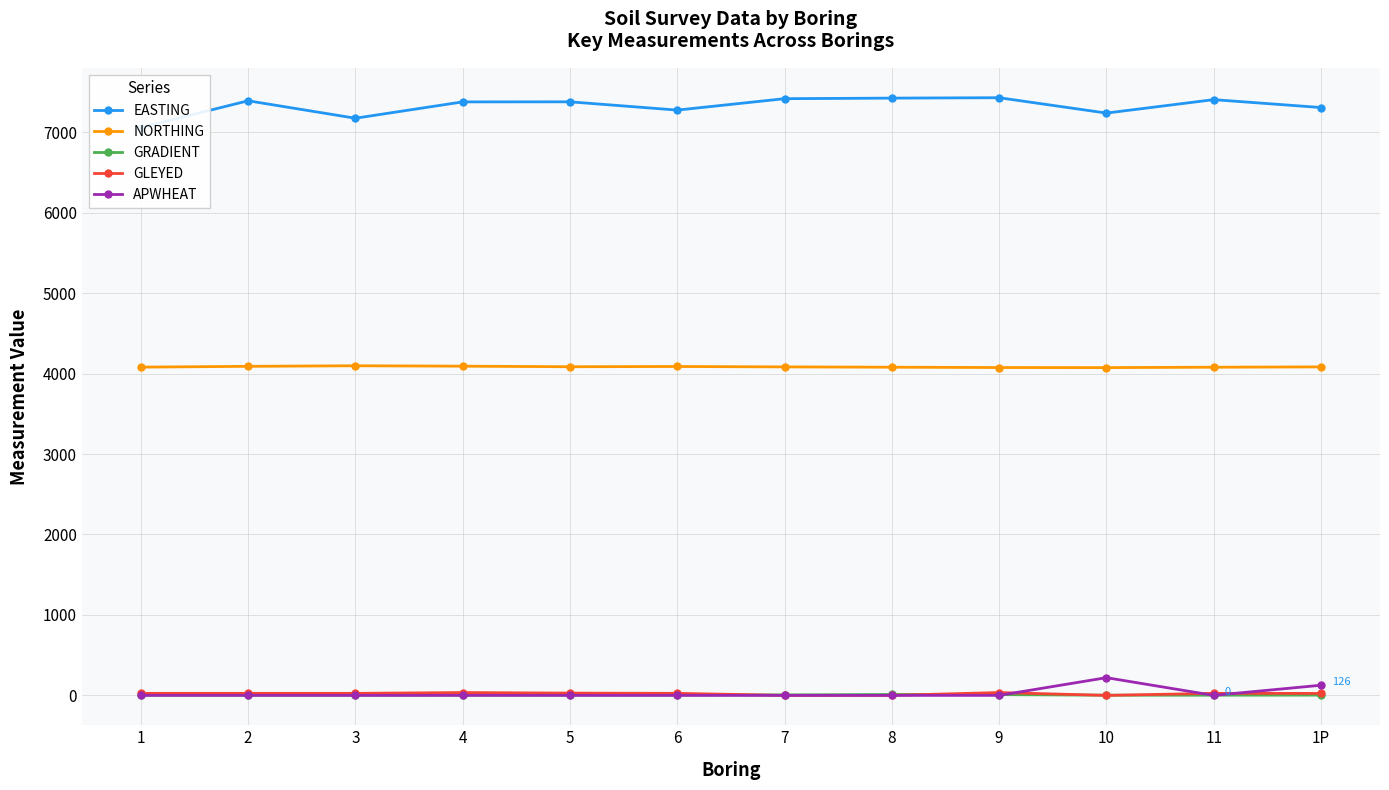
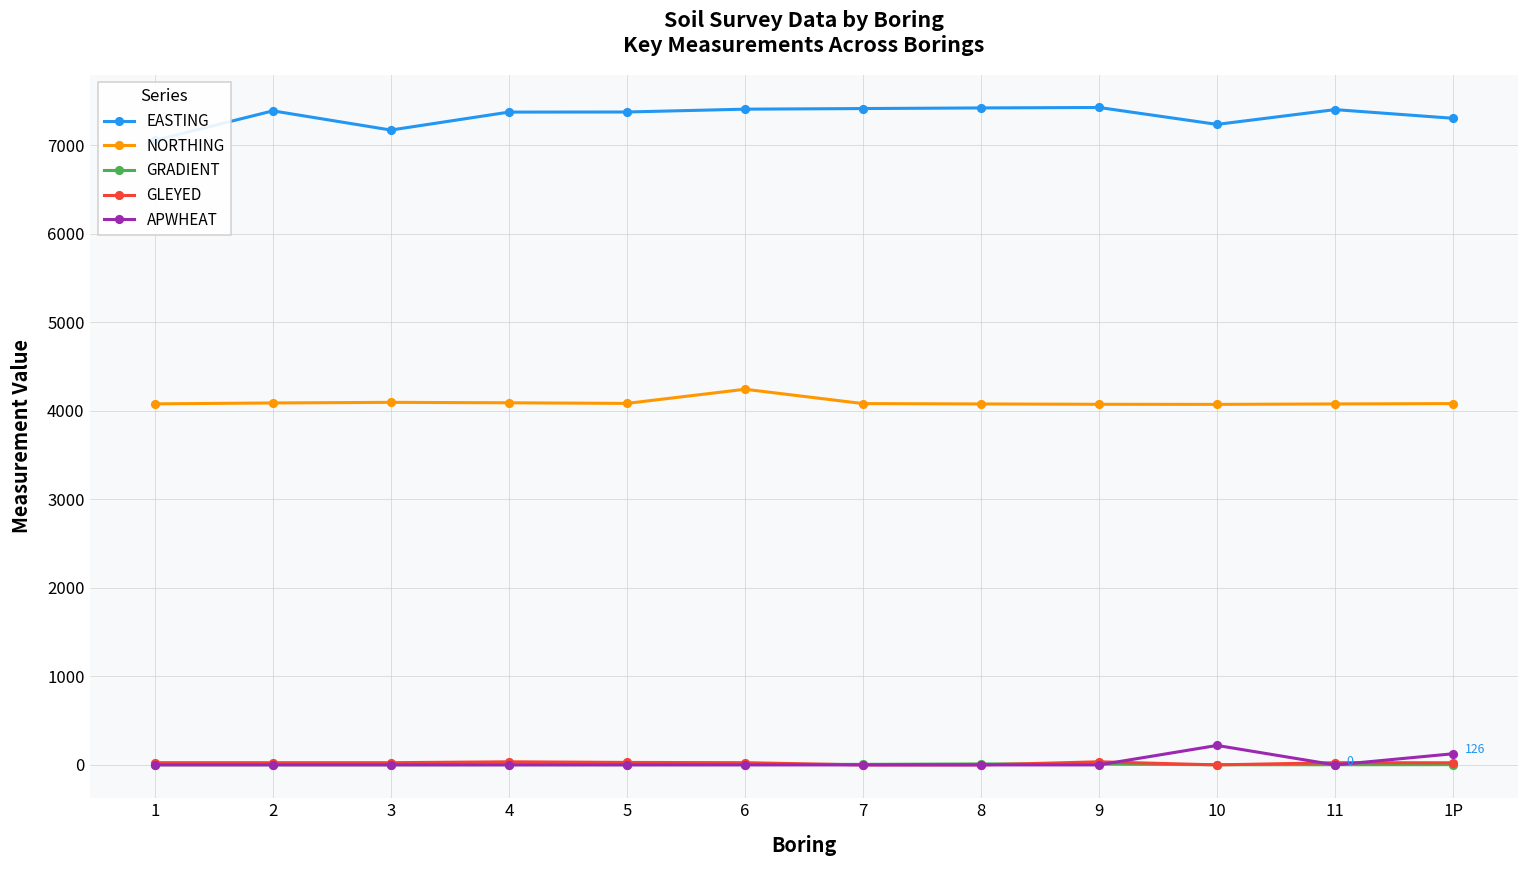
  {
    "EASTING": {
      "2": 7400,
      "3": 7200,
      "4": 7400,
      "5": 7400,
-     "6": 7300,
+     "6": 7400,
      "7": 7400,
      "8": 7400,
      "9": 7400,
      "10": 7200,
      "11": 7400,
      "1P": 7300
    },
    "NORTHING": {
      "1": 4100,
      "2": 4100,
      "3": 4100,
      "4": 4100,
      "5": 4100,
-     "6": 4100,
+     "6": 4200,
      "7": 4100,
      "8": 4100,
      "9": 4100,
      "10": 4100,
      "11": 4100,
      "1P": 4100
    },
    "APWHEAT": {
      "1P": 126
    }
  }
